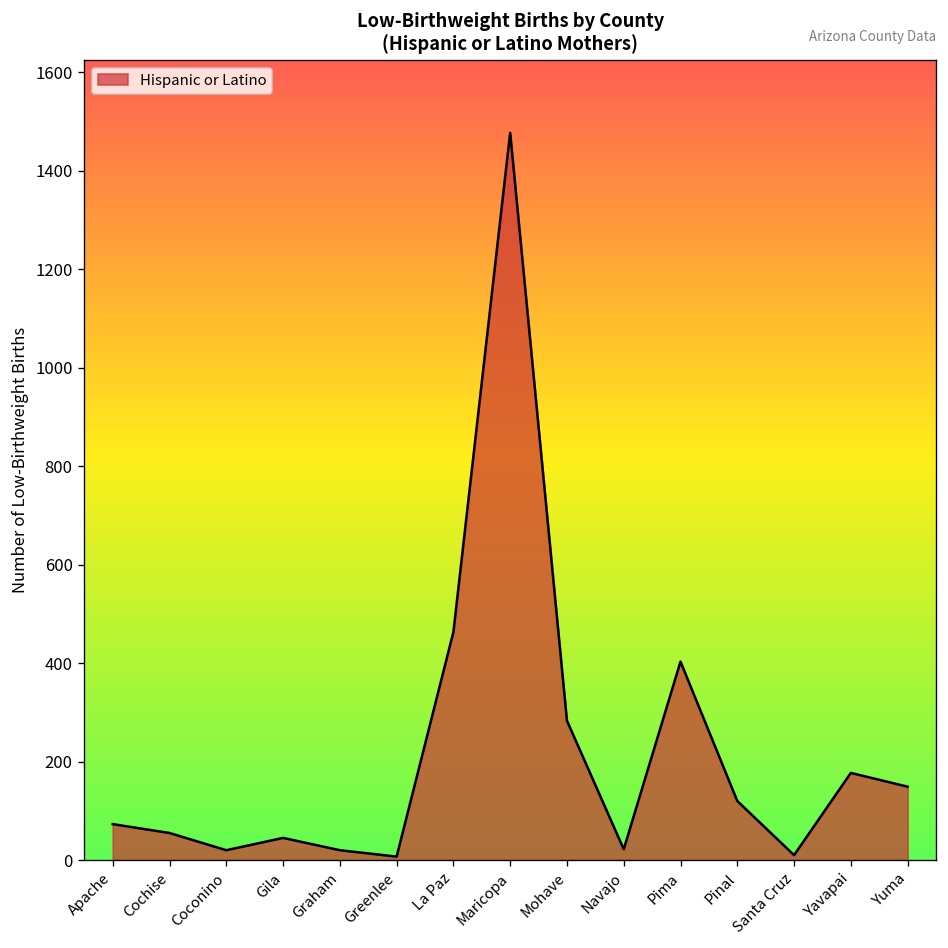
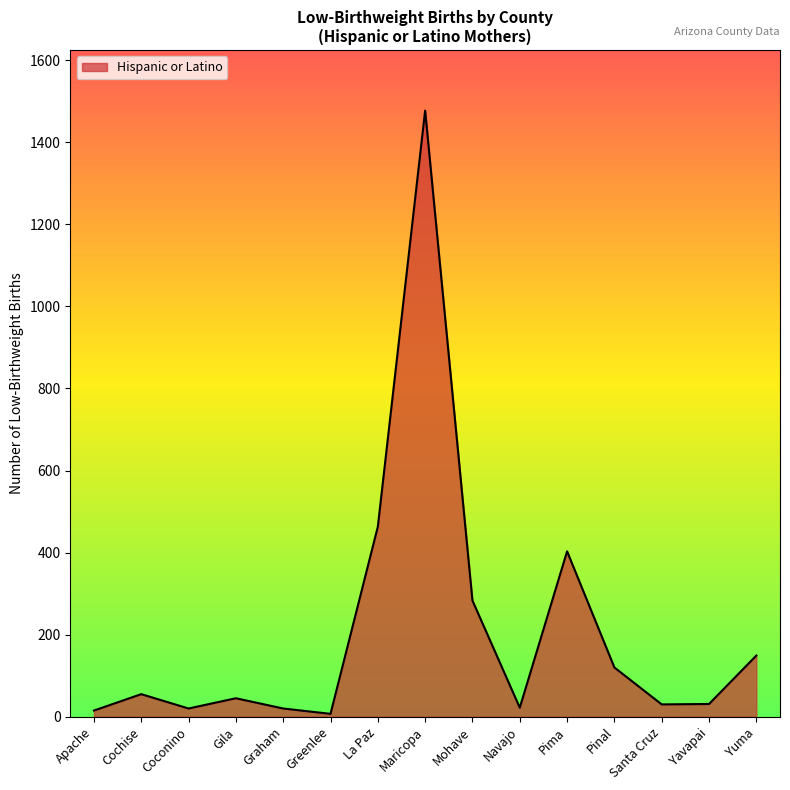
  {
-   "Apache": 70,
+   "Apache": 20,
    "Cochise": 60,
    "Coconino": 20,
    "Gila": 50,
    "Graham": 20,
    "Greenlee": 10,
    "La Paz": 460,
    "Maricopa": 1480,
    "Mohave": 280,
    "Navajo": 20,
    "Pima": 400,
    "Pinal": 120,
-   "Santa Cruz": 10,
-   "Yavapai": 180,
+   "Santa Cruz": 30,
+   "Yavapai": 30,
    "Yuma": 150
  }
